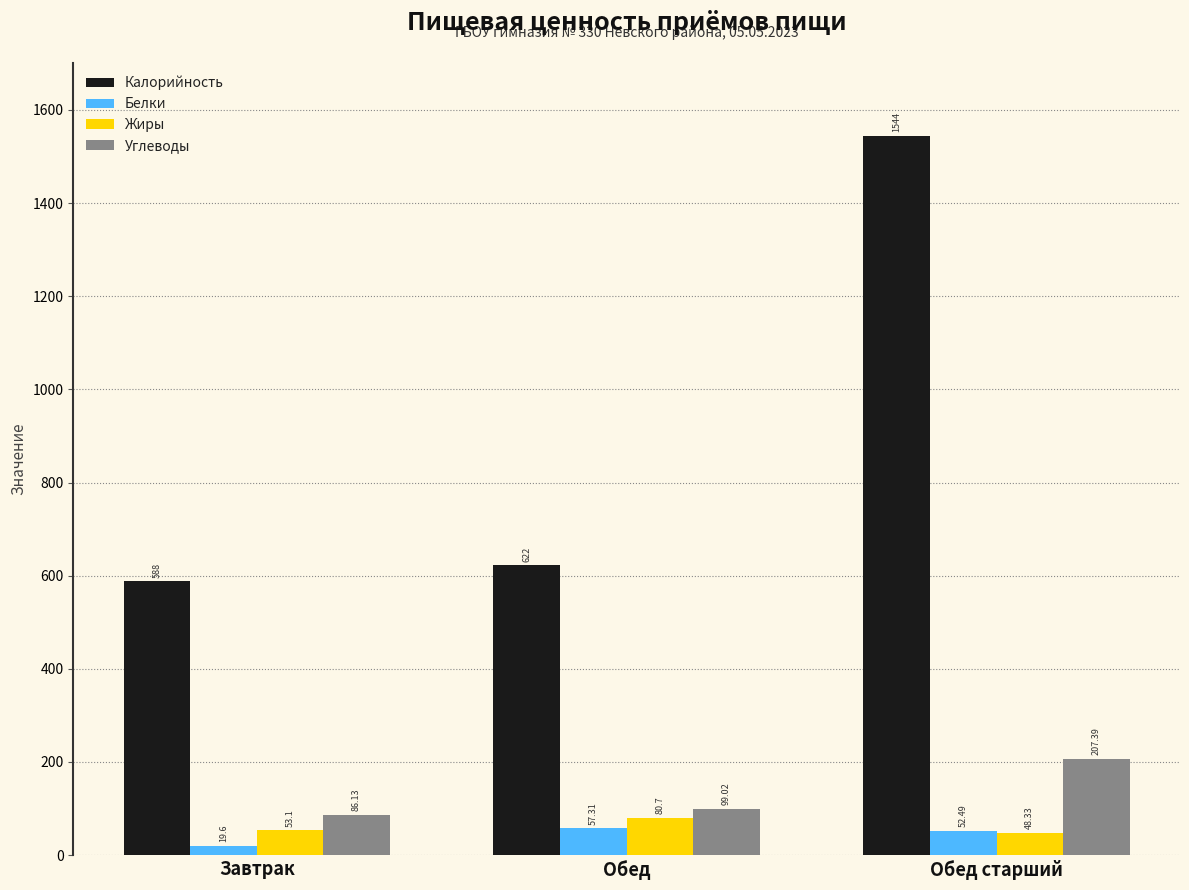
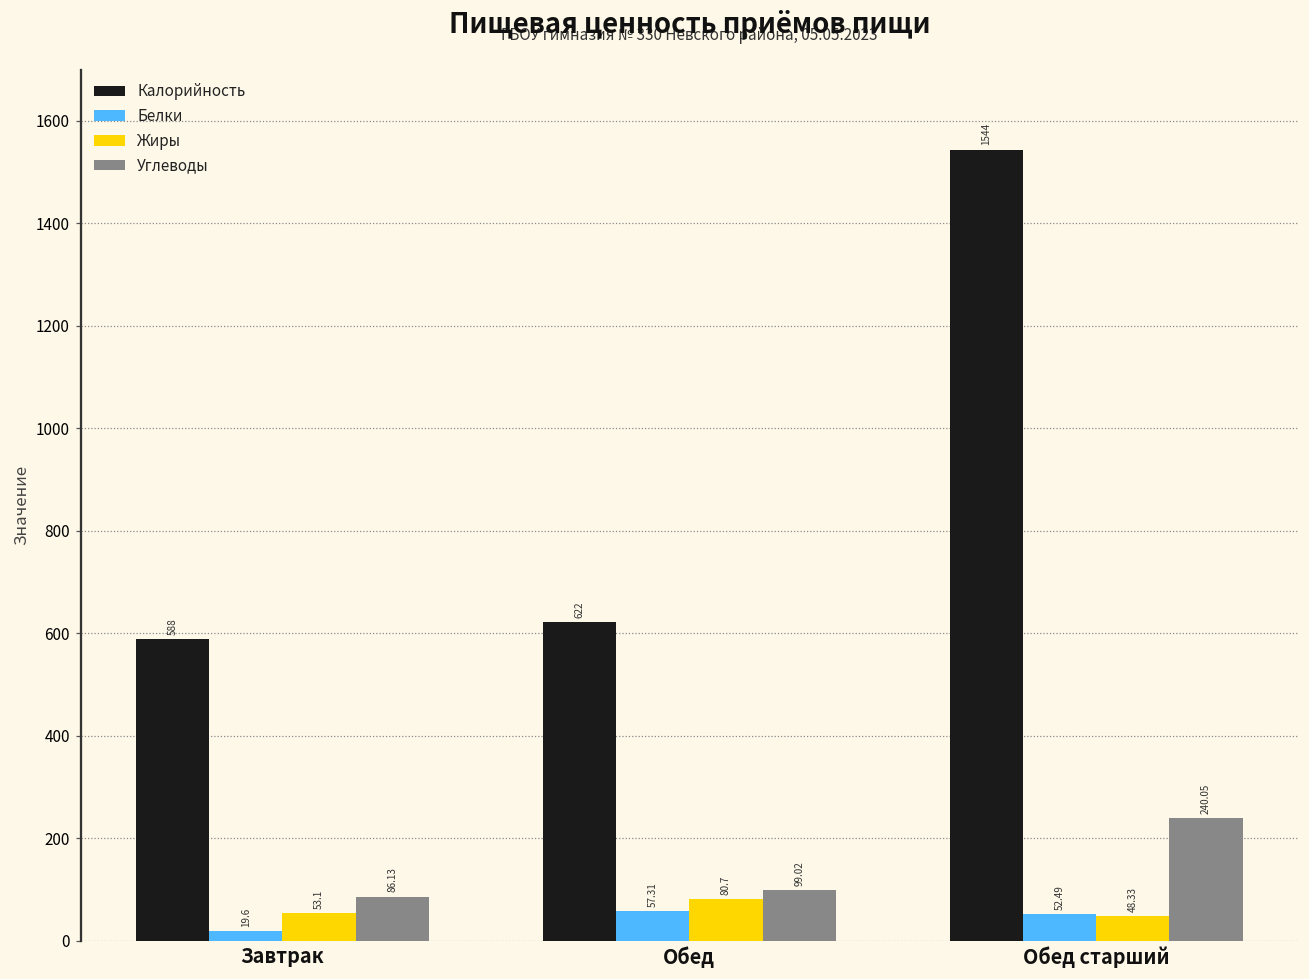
  {
    "Калорийность": {
      "Завтрак": 588,
      "Обед": 622,
      "Обед старший": 1544
    },
    "Белки": {
      "Завтрак": 19.6,
      "Обед": 57.31,
      "Обед старший": 52.49
    },
    "Жиры": {
      "Завтрак": 53.1,
      "Обед": 80.7,
      "Обед старший": 48.33
    },
    "Углеводы": {
      "Завтрак": 86.13,
      "Обед": 99.02,
-     "Обед старший": 207.39
+     "Обед старший": 240.05
    }
  }
